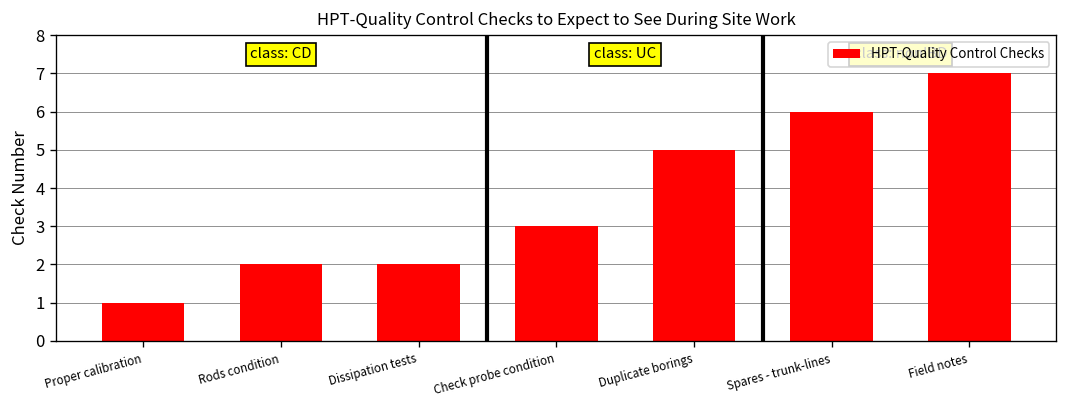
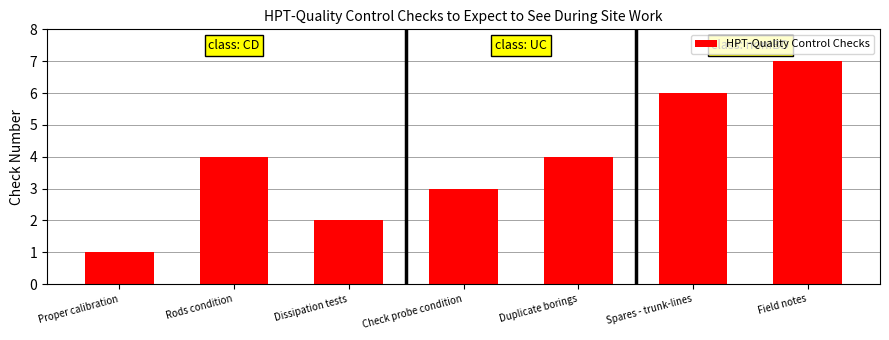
  {
    "Proper calibration": 1,
-   "Rods condition": 2,
+   "Rods condition": 4,
    "Dissipation tests": 2,
    "Check probe condition": 3,
-   "Duplicate borings": 5,
+   "Duplicate borings": 4,
    "Spares - trunk-lines": 6,
    "Field notes": 7
  }
